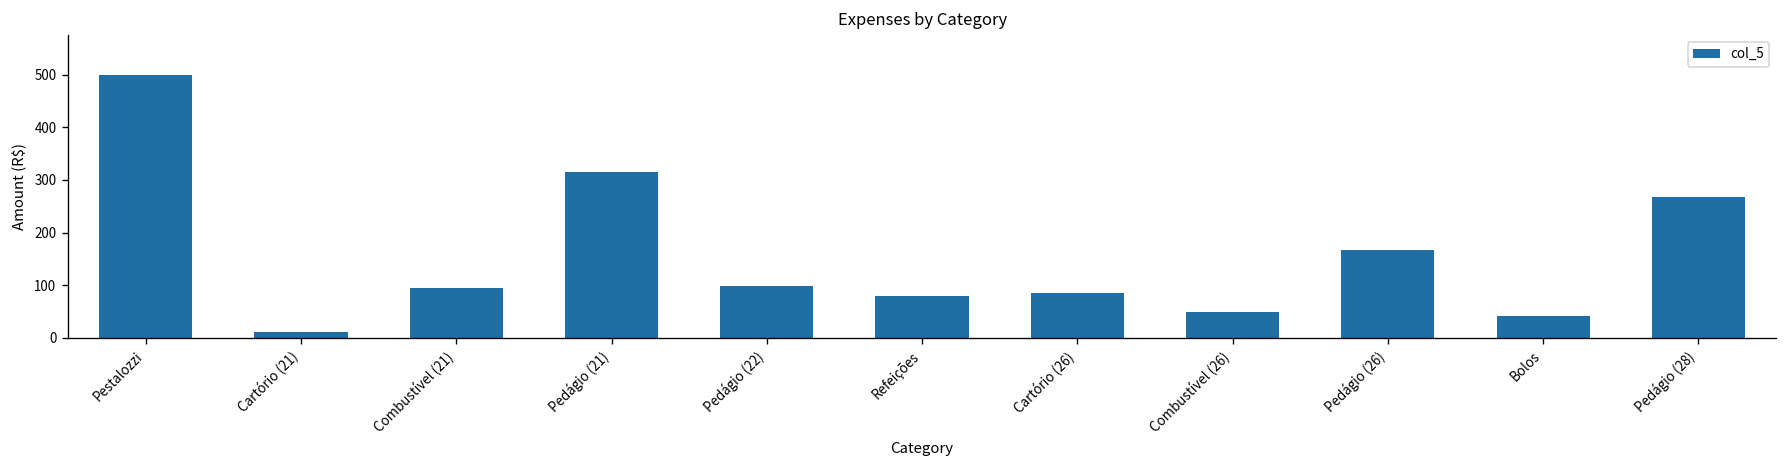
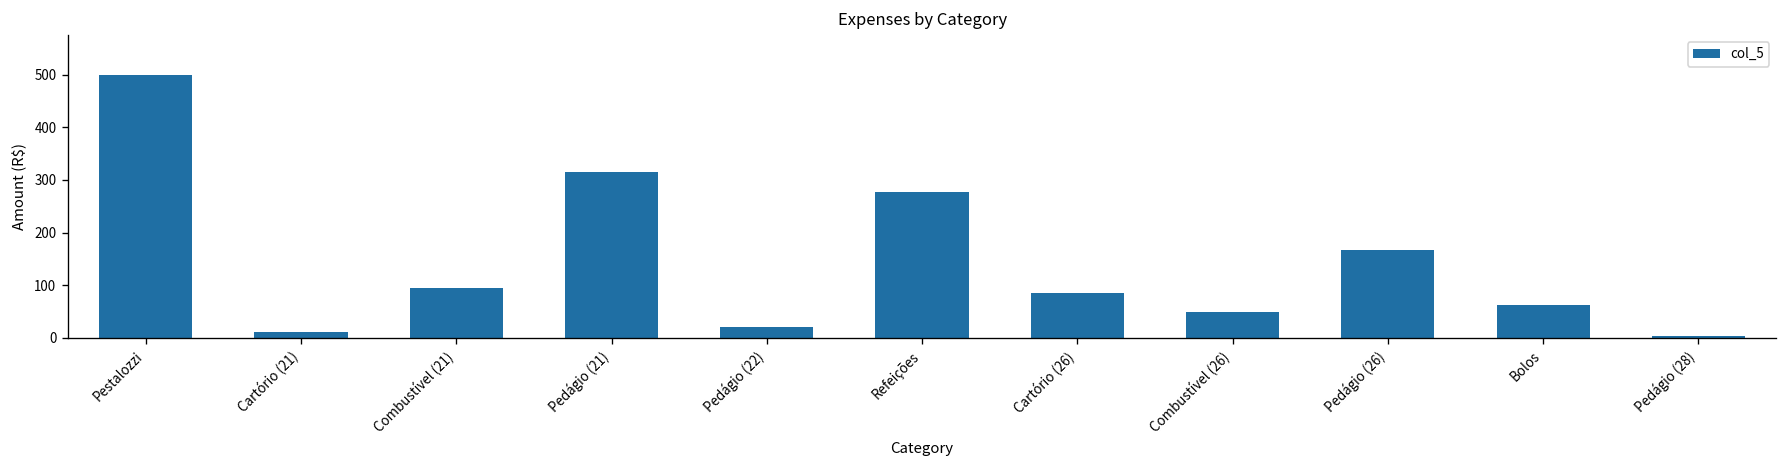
  {
    "Pestalozzi": 500,
    "Cartório (21)": 10,
    "Combustível (21)": 100,
    "Pedágio (21)": 310,
-   "Pedágio (22)": 100,
-   "Refeições": 80,
+   "Pedágio (22)": 20,
+   "Refeições": 280,
    "Cartório (26)": 90,
    "Combustível (26)": 50,
    "Pedágio (26)": 170,
-   "Bolos": 40,
-   "Pedágio (28)": 270
+   "Bolos": 60,
+   "Pedágio (28)": 0
  }
